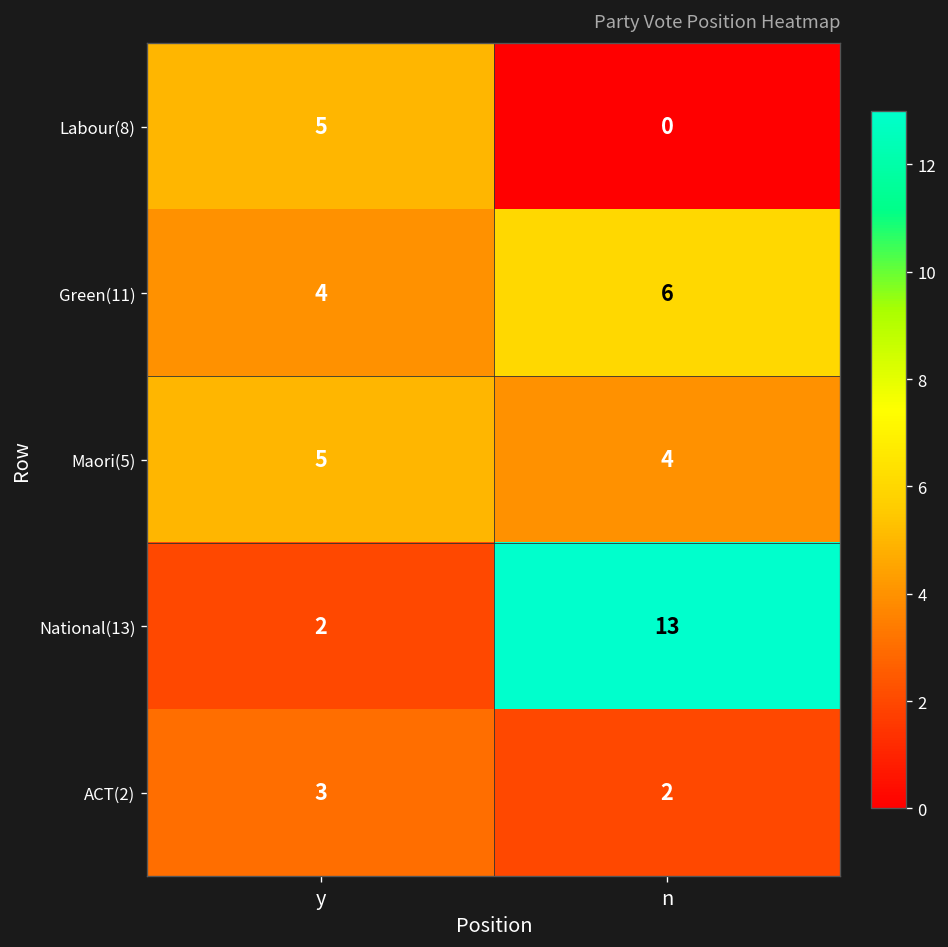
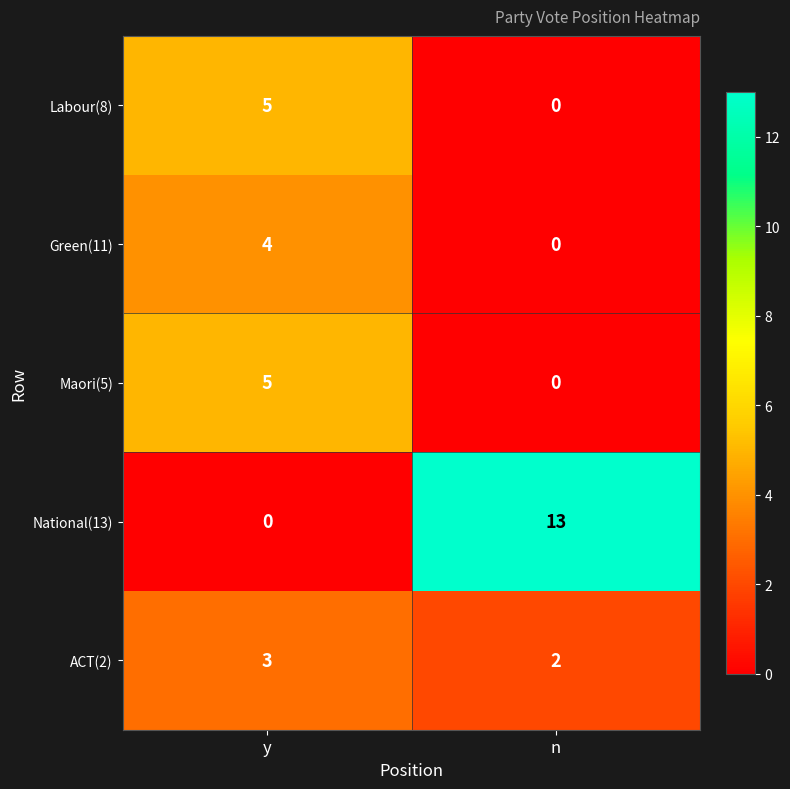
  {
    "Labour(8)": {
      "y": 5,
      "n": 0
    },
    "Green(11)": {
      "y": 4,
-     "n": 6
+     "n": 0
    },
    "Maori(5)": {
      "y": 5,
-     "n": 4
+     "n": 0
    },
    "National(13)": {
-     "y": 2,
+     "y": 0,
      "n": 13
    },
    "ACT(2)": {
      "y": 3,
      "n": 2
    }
  }
